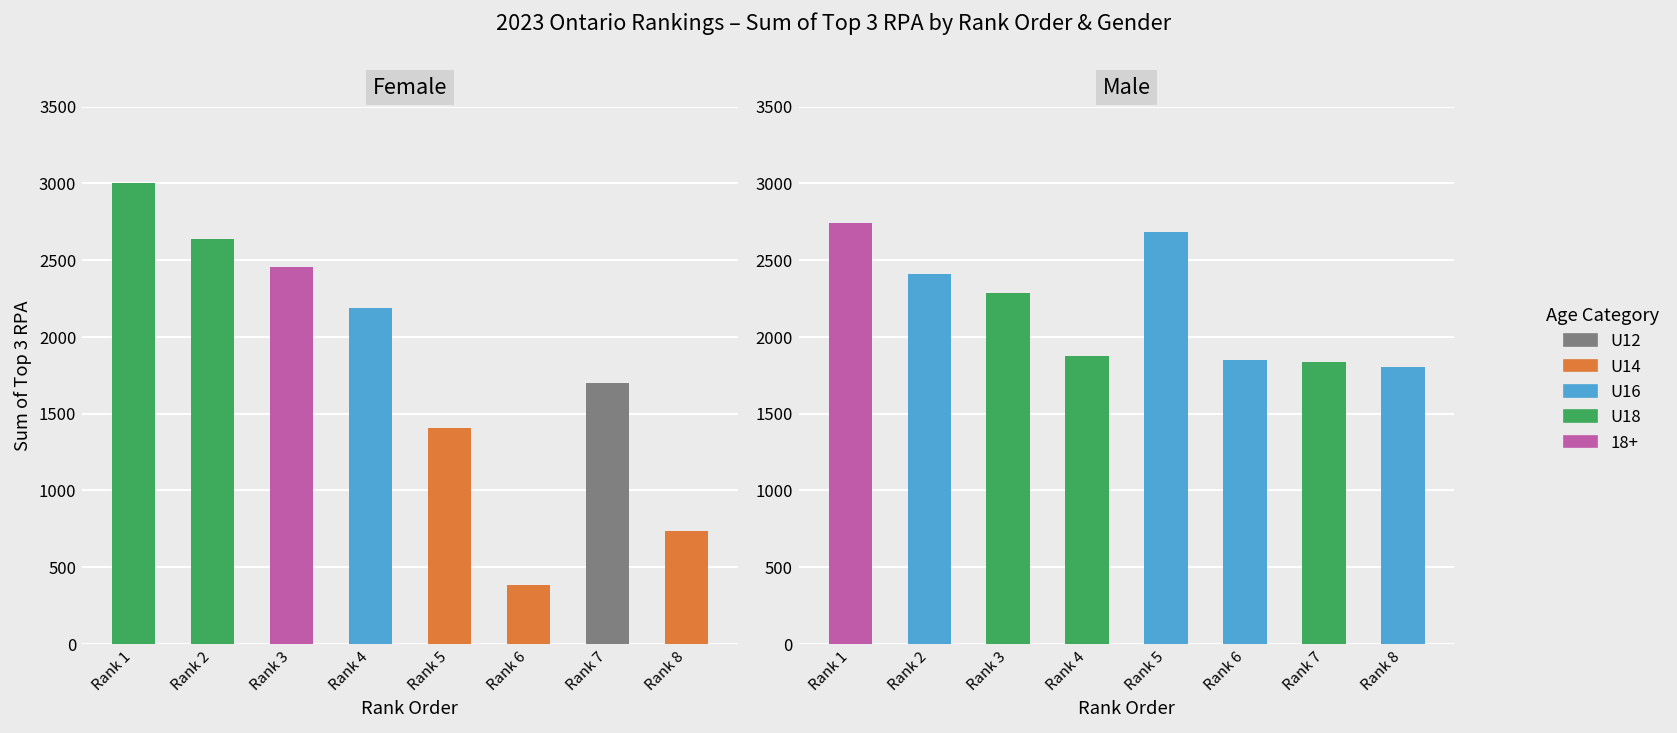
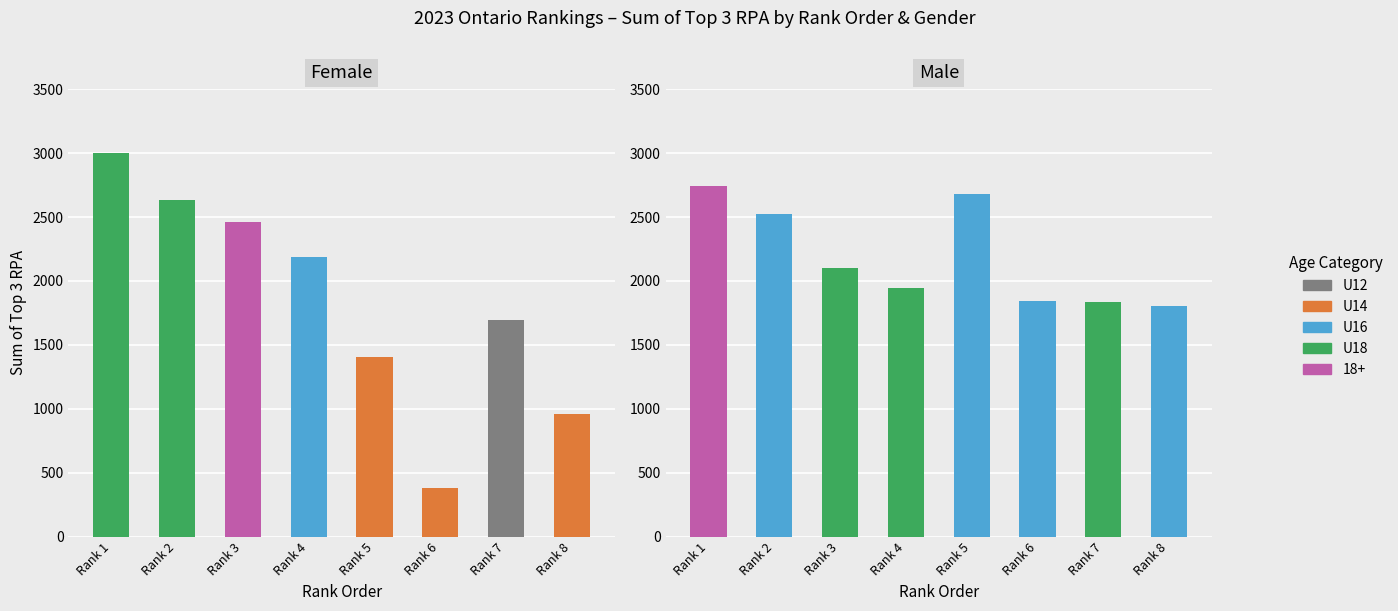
  {
    "Female": {
      "Rank 1": 3000,
      "Rank 2": 2640,
      "Rank 3": 2460,
      "Rank 4": 2190,
      "Rank 5": 1400,
      "Rank 6": 380,
      "Rank 7": 1700,
-     "Rank 8": 730
+     "Rank 8": 960
    },
    "Male": {
      "Rank 1": 2740,
-     "Rank 2": 2410,
-     "Rank 3": 2290,
-     "Rank 4": 1870,
+     "Rank 2": 2520,
+     "Rank 3": 2100,
+     "Rank 4": 1950,
      "Rank 5": 2680,
      "Rank 6": 1850,
      "Rank 7": 1840,
      "Rank 8": 1800
    }
  }
